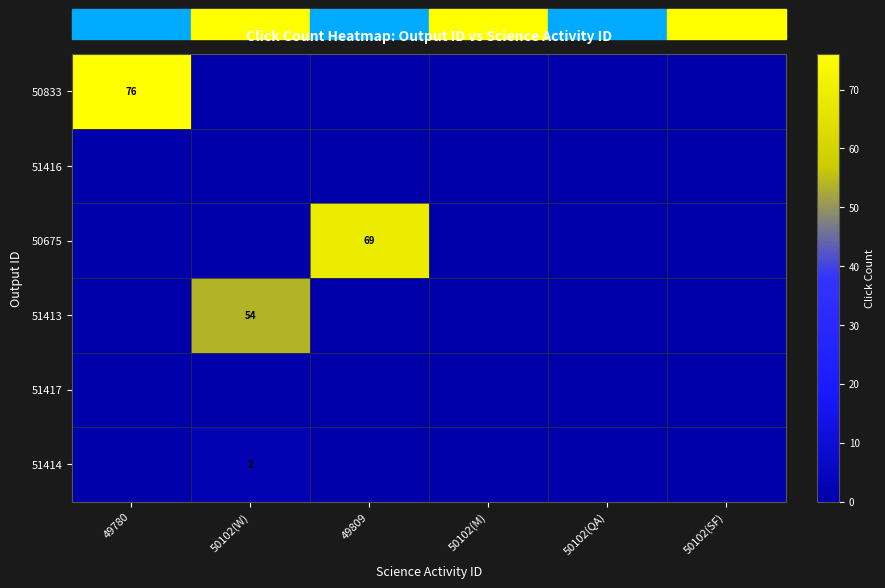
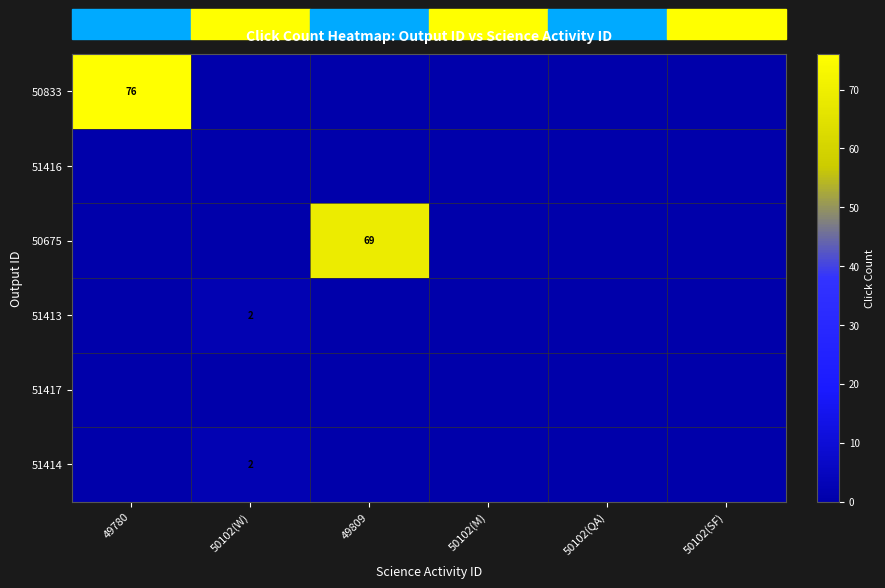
  {
    "50833": {
      "49780": 76
    },
    "50675": {
      "49809": 69
    },
    "51413": {
-     "50102(W)": 54
+     "50102(W)": 2
    },
    "51414": {
      "50102(W)": 2
    }
  }
